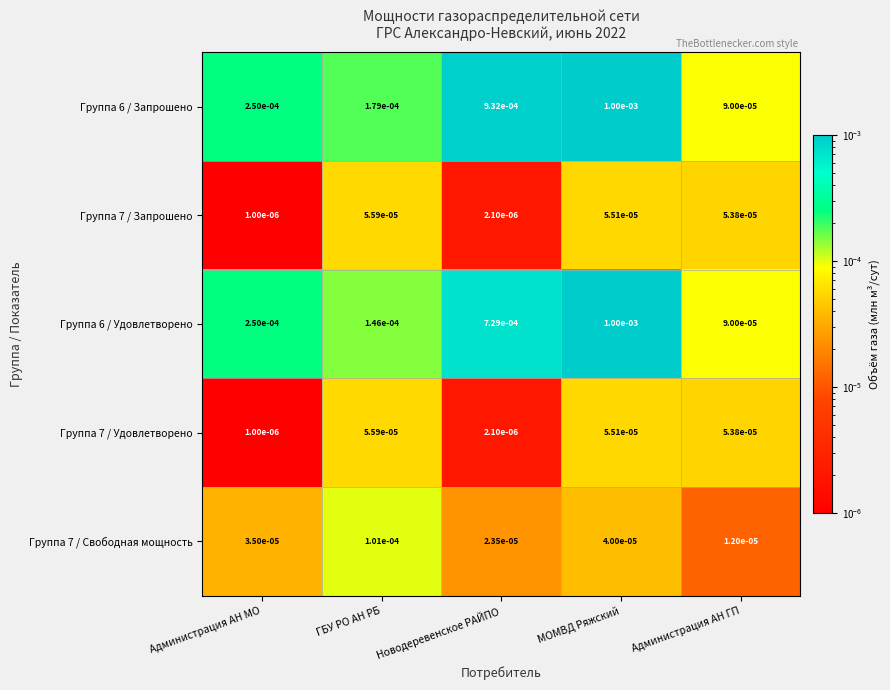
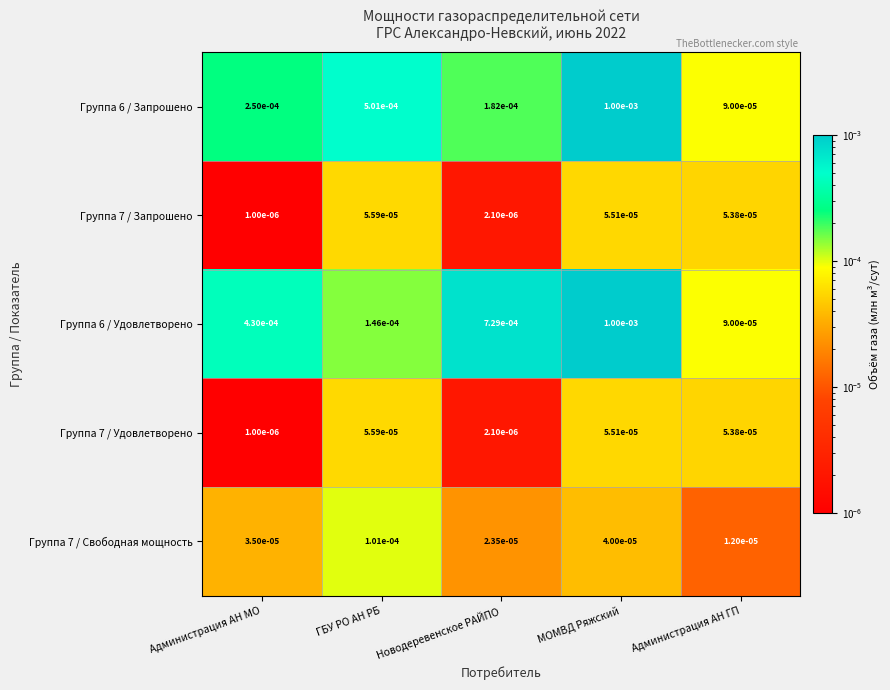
  {
    "Группа 6 / Запрошено": {
      "Администрация АН МО": "2.50e-04",
-     "ГБУ РО АН РБ": "1.79e-04",
-     "Новодеревенское РАЙПО": "9.32e-04",
+     "ГБУ РО АН РБ": "5.01e-04",
+     "Новодеревенское РАЙПО": "1.82e-04",
      "МОМВД Ряжский": "1.00e-03",
      "Администрация АН ГП": "9.00e-05"
    },
    "Группа 7 / Запрошено": {
      "Администрация АН МО": "1.00e-06",
      "ГБУ РО АН РБ": "5.59e-05",
      "Новодеревенское РАЙПО": "2.10e-06",
      "МОМВД Ряжский": "5.51e-05",
      "Администрация АН ГП": "5.38e-05"
    },
    "Группа 6 / Удовлетворено": {
-     "Администрация АН МО": "2.50e-04",
+     "Администрация АН МО": "4.30e-04",
      "ГБУ РО АН РБ": "1.46e-04",
      "Новодеревенское РАЙПО": "7.29e-04",
      "МОМВД Ряжский": "1.00e-03",
      "Администрация АН ГП": "9.00e-05"
    },
    "Группа 7 / Удовлетворено": {
      "Администрация АН МО": "1.00e-06",
      "ГБУ РО АН РБ": "5.59e-05",
      "Новодеревенское РАЙПО": "2.10e-06",
      "МОМВД Ряжский": "5.51e-05",
      "Администрация АН ГП": "5.38e-05"
    },
    "Группа 7 / Свободная мощность": {
      "Администрация АН МО": "3.50e-05",
      "ГБУ РО АН РБ": "1.01e-04",
      "Новодеревенское РАЙПО": "2.35e-05",
      "МОМВД Ряжский": "4.00e-05",
      "Администрация АН ГП": "1.20e-05"
    }
  }
